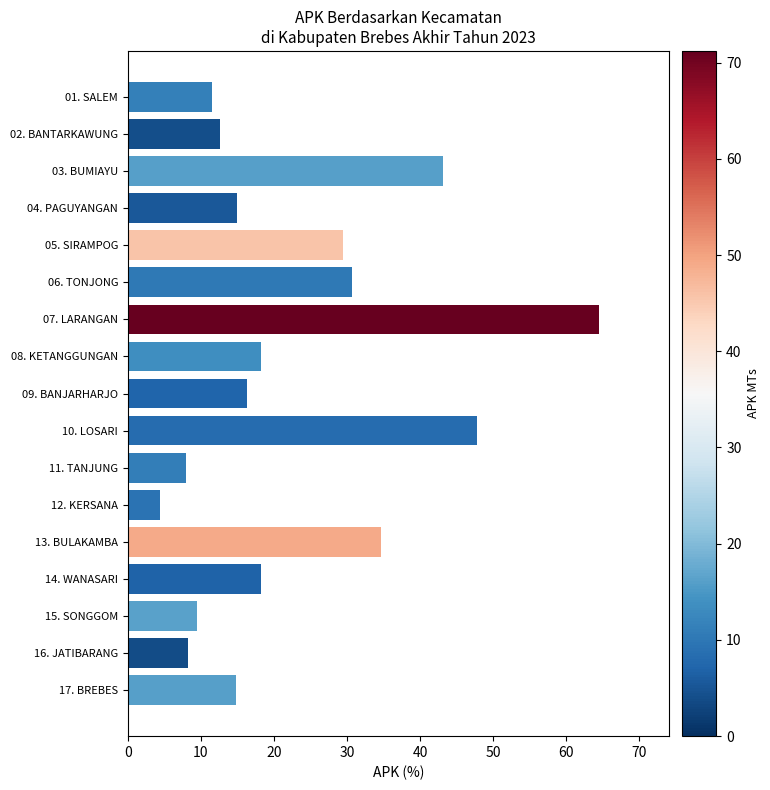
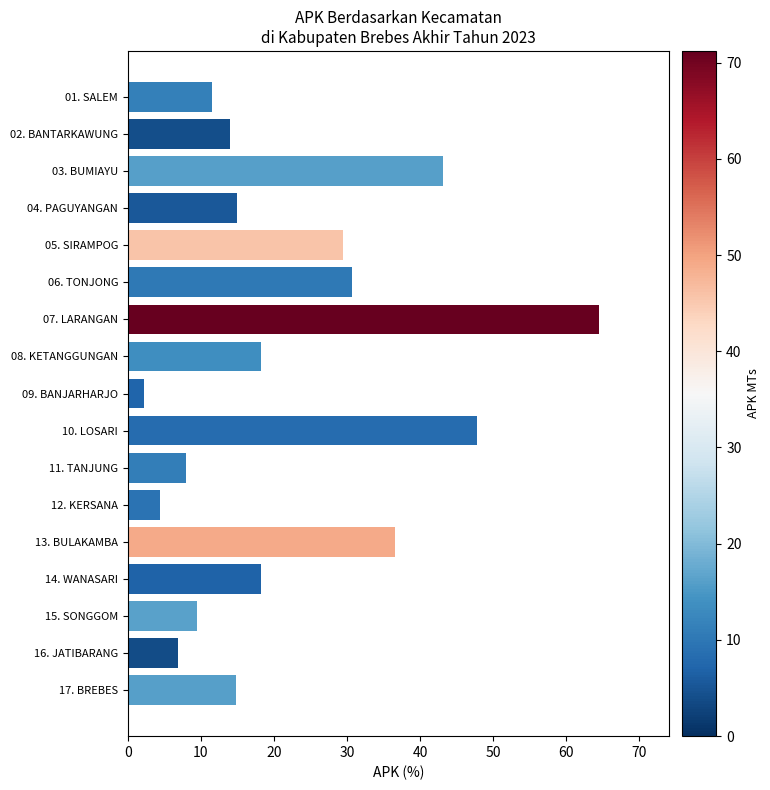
  {
    "01. SALEM": 12,
-   "02. BANTARKAWUNG": 13,
+   "02. BANTARKAWUNG": 14,
    "03. BUMIAYU": 43,
    "04. PAGUYANGAN": 15,
    "05. SIRAMPOG": 29,
    "06. TONJONG": 31,
    "07. LARANGAN": 64,
    "08. KETANGGUNGAN": 18,
-   "09. BANJARHARJO": 16,
+   "09. BANJARHARJO": 2,
    "10. LOSARI": 48,
    "11. TANJUNG": 8,
    "12. KERSANA": 4,
-   "13. BULAKAMBA": 35,
+   "13. BULAKAMBA": 37,
    "14. WANASARI": 18,
    "15. SONGGOM": 10,
-   "16. JATIBARANG": 8,
+   "16. JATIBARANG": 7,
    "17. BREBES": 15
  }
